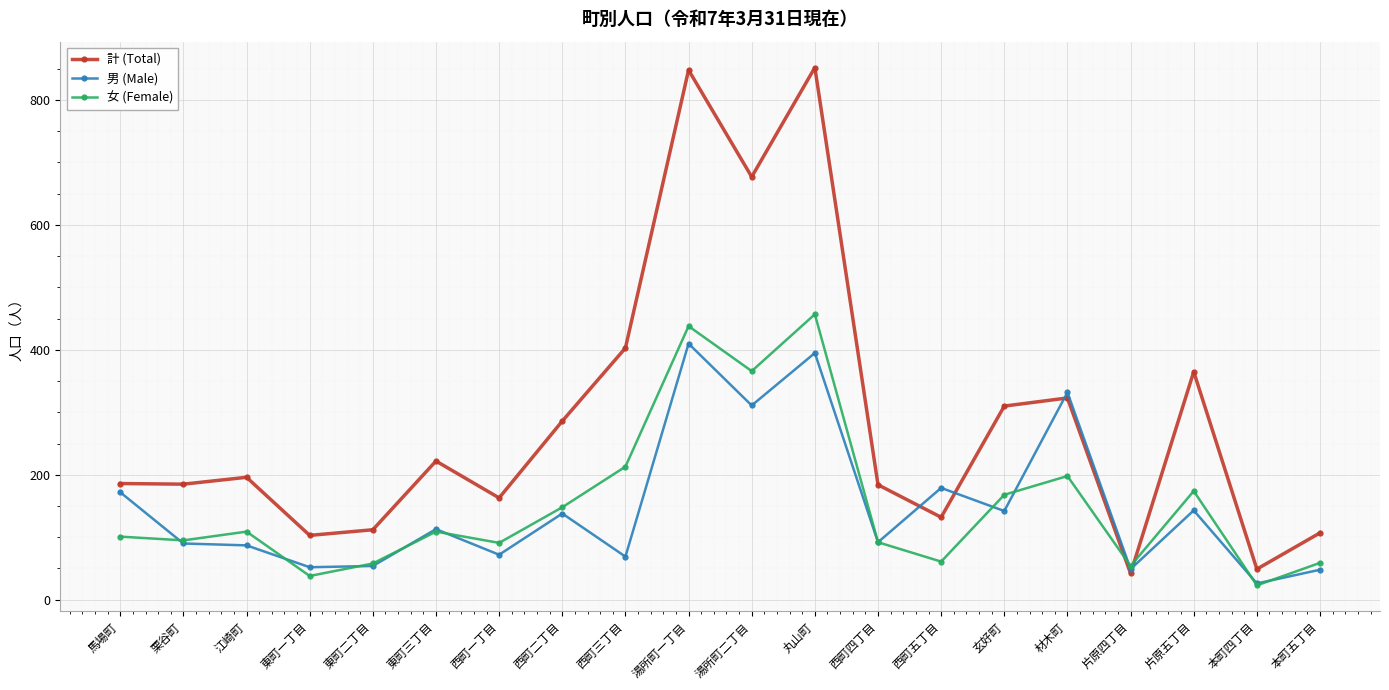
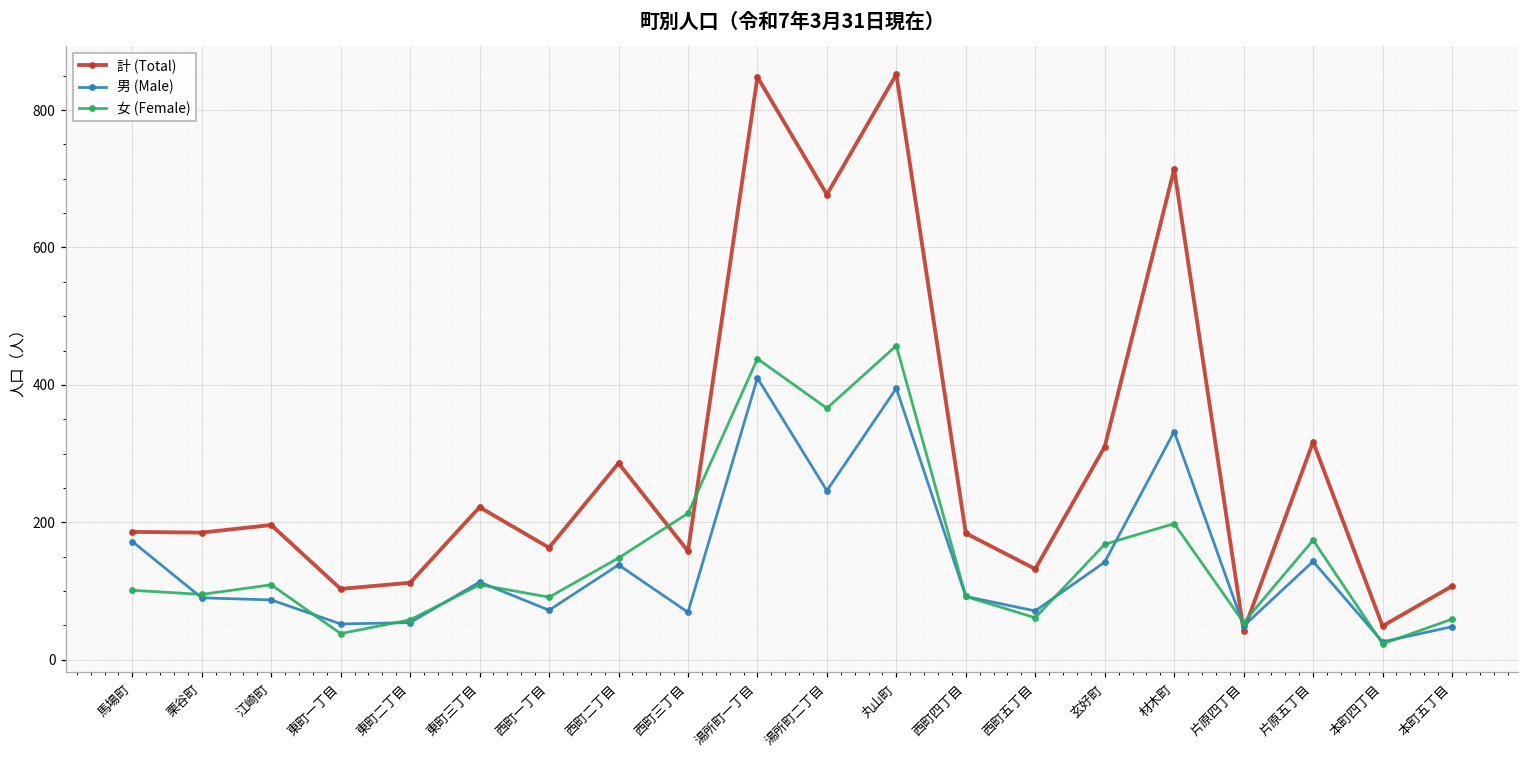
  {
    "計 (Total)": {
      "馬場町": 190,
      "栗谷町": 190,
      "江崎町": 200,
      "東町一丁目": 100,
      "東町二丁目": 110,
      "東町三丁目": 220,
      "西町一丁目": 160,
      "西町二丁目": 290,
-     "西町三丁目": 400,
+     "西町三丁目": 160,
      "湯所町一丁目": 850,
      "湯所町二丁目": 680,
      "丸山町": 850,
      "西町四丁目": 180,
      "西町五丁目": 130,
      "玄好町": 310,
-     "材木町": 320,
+     "材木町": 710,
      "片原四丁目": 40,
-     "片原五丁目": 370,
+     "片原五丁目": 320,
      "本町四丁目": 50,
      "本町五丁目": 110
    },
    "男 (Male)": {
      "馬場町": 170,
      "栗谷町": 90,
      "江崎町": 90,
      "東町一丁目": 50,
      "西町一丁目": 70,
      "西町二丁目": 140,
      "西町三丁目": 70,
      "湯所町一丁目": 410,
-     "湯所町二丁目": 310,
+     "湯所町二丁目": 250,
      "丸山町": 400,
-     "西町五丁目": 180,
+     "西町五丁目": 70,
      "玄好町": 140,
      "材木町": 330,
      "片原四丁目": 50,
      "片原五丁目": 140,
      "本町五丁目": 50
    },
    "女 (Female)": {
      "馬場町": 100,
      "栗谷町": 100,
      "江崎町": 110,
      "東町一丁目": 40,
      "西町一丁目": 90,
      "西町二丁目": 150,
      "西町三丁目": 210,
      "湯所町一丁目": 440,
      "湯所町二丁目": 370,
      "丸山町": 460,
      "西町五丁目": 60,
      "玄好町": 170,
      "材木町": 200,
      "片原四丁目": 50,
      "片原五丁目": 170,
      "本町五丁目": 60
    }
  }
